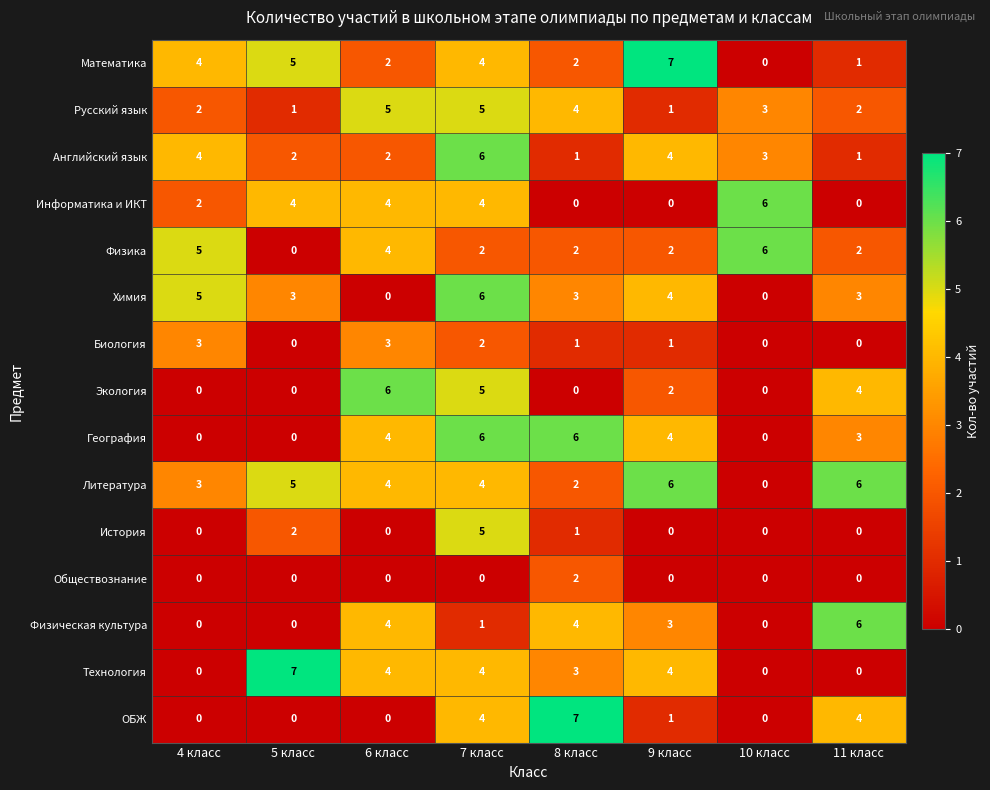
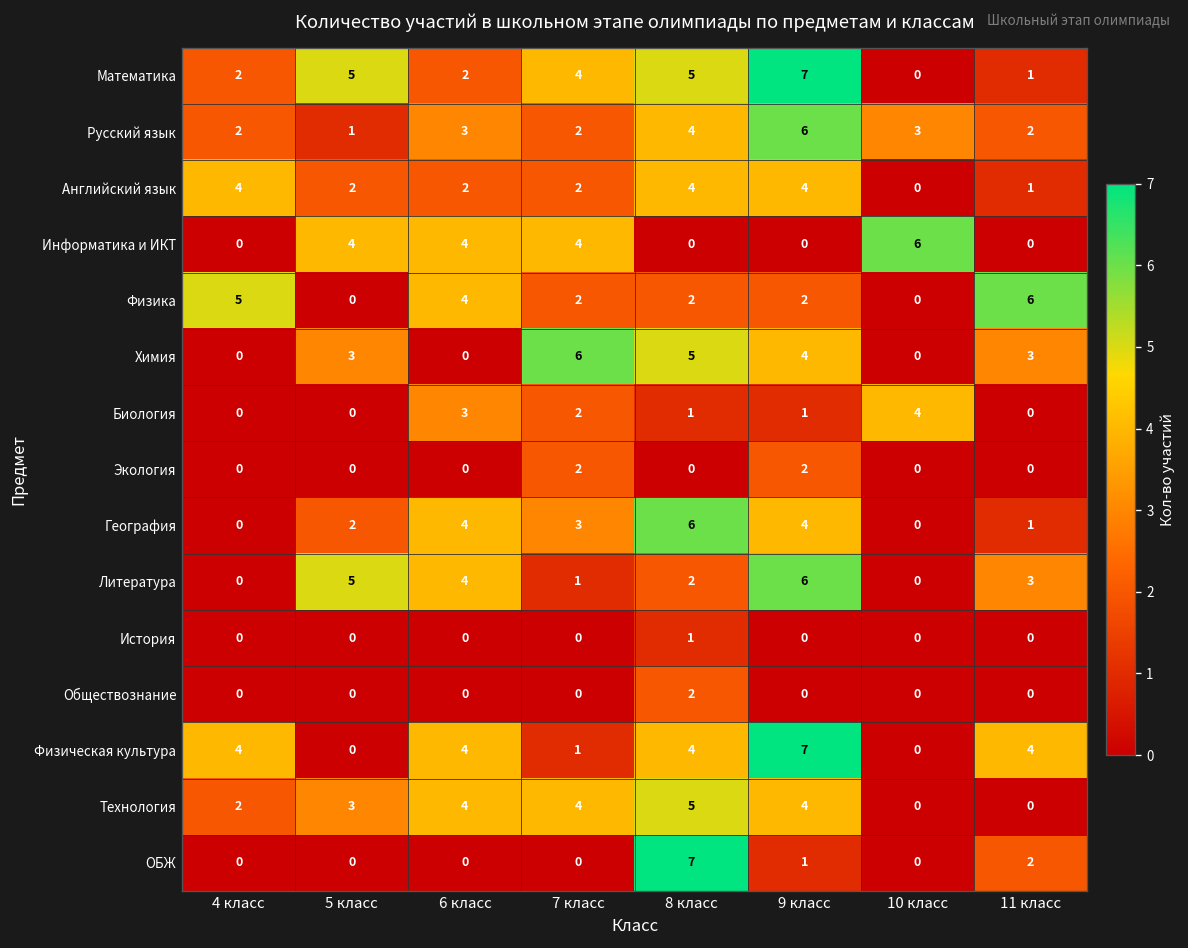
  {
    "Математика": {
-     "4 класс": 4,
+     "4 класс": 2,
      "5 класс": 5,
      "6 класс": 2,
      "7 класс": 4,
-     "8 класс": 2,
+     "8 класс": 5,
      "9 класс": 7,
      "10 класс": 0,
      "11 класс": 1
    },
    "Русский язык": {
      "4 класс": 2,
      "5 класс": 1,
-     "6 класс": 5,
-     "7 класс": 5,
+     "6 класс": 3,
+     "7 класс": 2,
      "8 класс": 4,
-     "9 класс": 1,
+     "9 класс": 6,
      "10 класс": 3,
      "11 класс": 2
    },
    "Английский язык": {
      "4 класс": 4,
      "5 класс": 2,
      "6 класс": 2,
-     "7 класс": 6,
-     "8 класс": 1,
+     "7 класс": 2,
+     "8 класс": 4,
      "9 класс": 4,
-     "10 класс": 3,
+     "10 класс": 0,
      "11 класс": 1
    },
    "Информатика и ИКТ": {
-     "4 класс": 2,
+     "4 класс": 0,
      "5 класс": 4,
      "6 класс": 4,
      "7 класс": 4,
      "8 класс": 0,
      "9 класс": 0,
      "10 класс": 6,
      "11 класс": 0
    },
    "Физика": {
      "4 класс": 5,
      "5 класс": 0,
      "6 класс": 4,
      "7 класс": 2,
      "8 класс": 2,
      "9 класс": 2,
-     "10 класс": 6,
-     "11 класс": 2
+     "10 класс": 0,
+     "11 класс": 6
    },
    "Химия": {
-     "4 класс": 5,
+     "4 класс": 0,
      "5 класс": 3,
      "6 класс": 0,
      "7 класс": 6,
-     "8 класс": 3,
+     "8 класс": 5,
      "9 класс": 4,
      "10 класс": 0,
      "11 класс": 3
    },
    "Биология": {
-     "4 класс": 3,
+     "4 класс": 0,
      "5 класс": 0,
      "6 класс": 3,
      "7 класс": 2,
      "8 класс": 1,
      "9 класс": 1,
-     "10 класс": 0,
+     "10 класс": 4,
      "11 класс": 0
    },
    "Экология": {
      "4 класс": 0,
      "5 класс": 0,
-     "6 класс": 6,
-     "7 класс": 5,
+     "6 класс": 0,
+     "7 класс": 2,
      "8 класс": 0,
      "9 класс": 2,
      "10 класс": 0,
-     "11 класс": 4
+     "11 класс": 0
    },
    "География": {
      "4 класс": 0,
-     "5 класс": 0,
+     "5 класс": 2,
      "6 класс": 4,
-     "7 класс": 6,
+     "7 класс": 3,
      "8 класс": 6,
      "9 класс": 4,
      "10 класс": 0,
-     "11 класс": 3
+     "11 класс": 1
    },
    "Литература": {
-     "4 класс": 3,
+     "4 класс": 0,
      "5 класс": 5,
      "6 класс": 4,
-     "7 класс": 4,
+     "7 класс": 1,
      "8 класс": 2,
      "9 класс": 6,
      "10 класс": 0,
-     "11 класс": 6
+     "11 класс": 3
    },
    "История": {
      "4 класс": 0,
-     "5 класс": 2,
+     "5 класс": 0,
      "6 класс": 0,
-     "7 класс": 5,
+     "7 класс": 0,
      "8 класс": 1,
      "9 класс": 0,
      "10 класс": 0,
      "11 класс": 0
    },
    "Обществознание": {
      "4 класс": 0,
      "5 класс": 0,
      "6 класс": 0,
      "7 класс": 0,
      "8 класс": 2,
      "9 класс": 0,
      "10 класс": 0,
      "11 класс": 0
    },
    "Физическая культура": {
-     "4 класс": 0,
+     "4 класс": 4,
      "5 класс": 0,
      "6 класс": 4,
      "7 класс": 1,
      "8 класс": 4,
-     "9 класс": 3,
+     "9 класс": 7,
      "10 класс": 0,
-     "11 класс": 6
+     "11 класс": 4
    },
    "Технология": {
-     "4 класс": 0,
-     "5 класс": 7,
+     "4 класс": 2,
+     "5 класс": 3,
      "6 класс": 4,
      "7 класс": 4,
-     "8 класс": 3,
+     "8 класс": 5,
      "9 класс": 4,
      "10 класс": 0,
      "11 класс": 0
    },
    "ОБЖ": {
      "4 класс": 0,
      "5 класс": 0,
      "6 класс": 0,
-     "7 класс": 4,
+     "7 класс": 0,
      "8 класс": 7,
      "9 класс": 1,
      "10 класс": 0,
-     "11 класс": 4
+     "11 класс": 2
    }
  }
